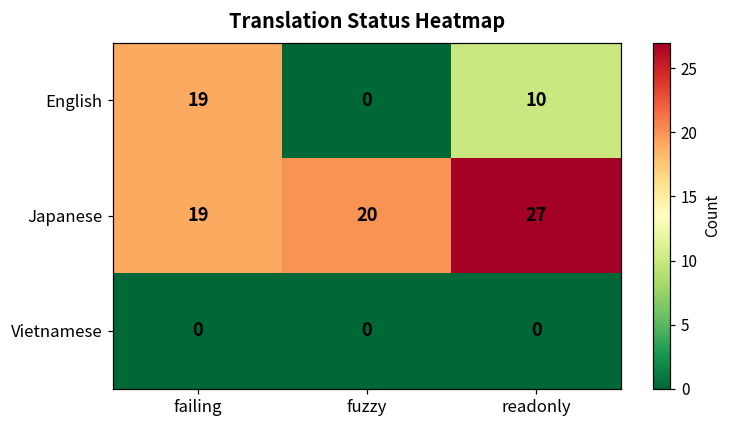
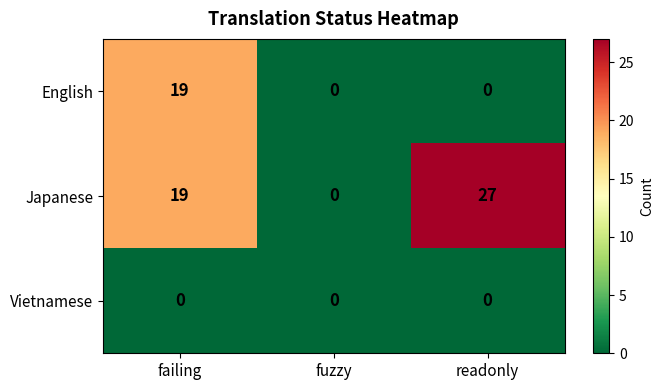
  {
    "English": {
      "failing": 19,
      "fuzzy": 0,
-     "readonly": 10
+     "readonly": 0
    },
    "Japanese": {
      "failing": 19,
-     "fuzzy": 20,
+     "fuzzy": 0,
      "readonly": 27
    },
    "Vietnamese": {
      "failing": 0,
      "fuzzy": 0,
      "readonly": 0
    }
  }
